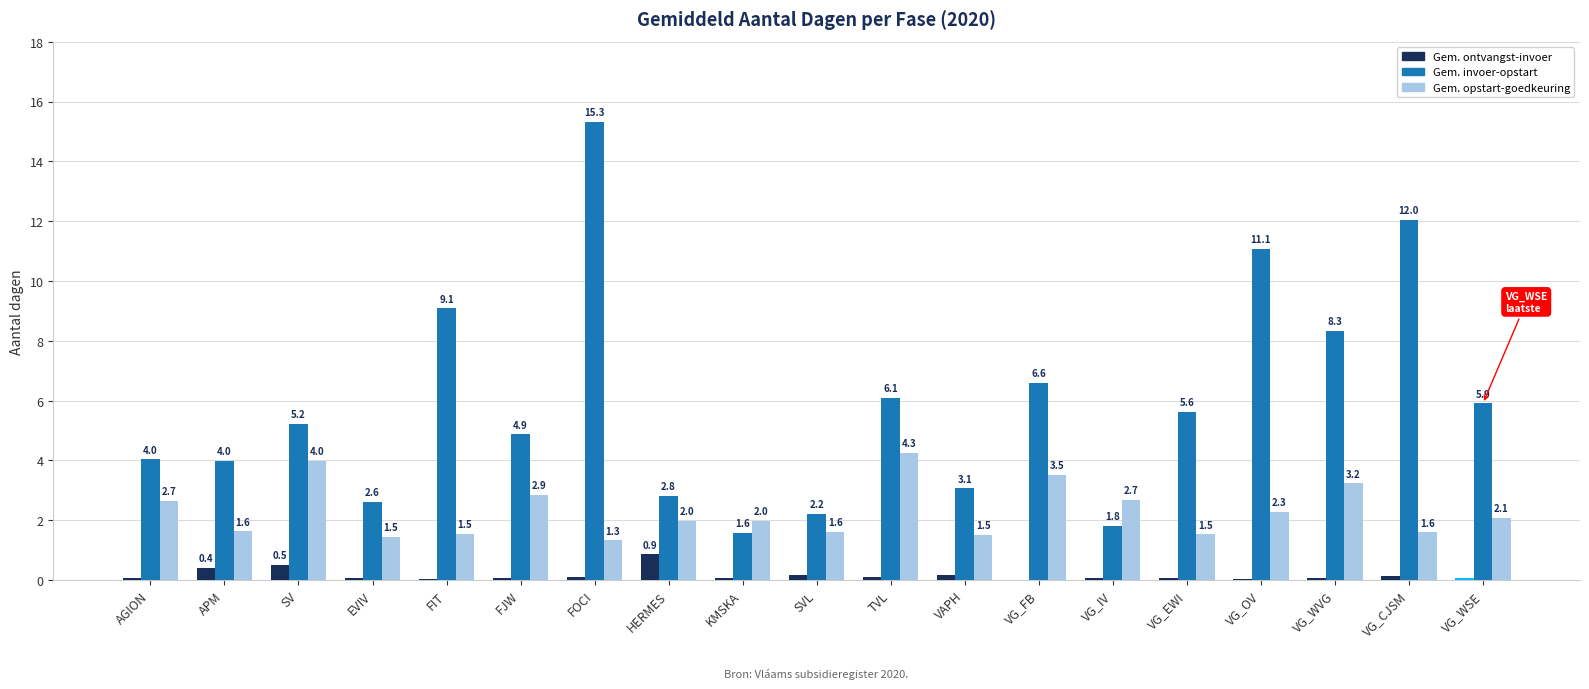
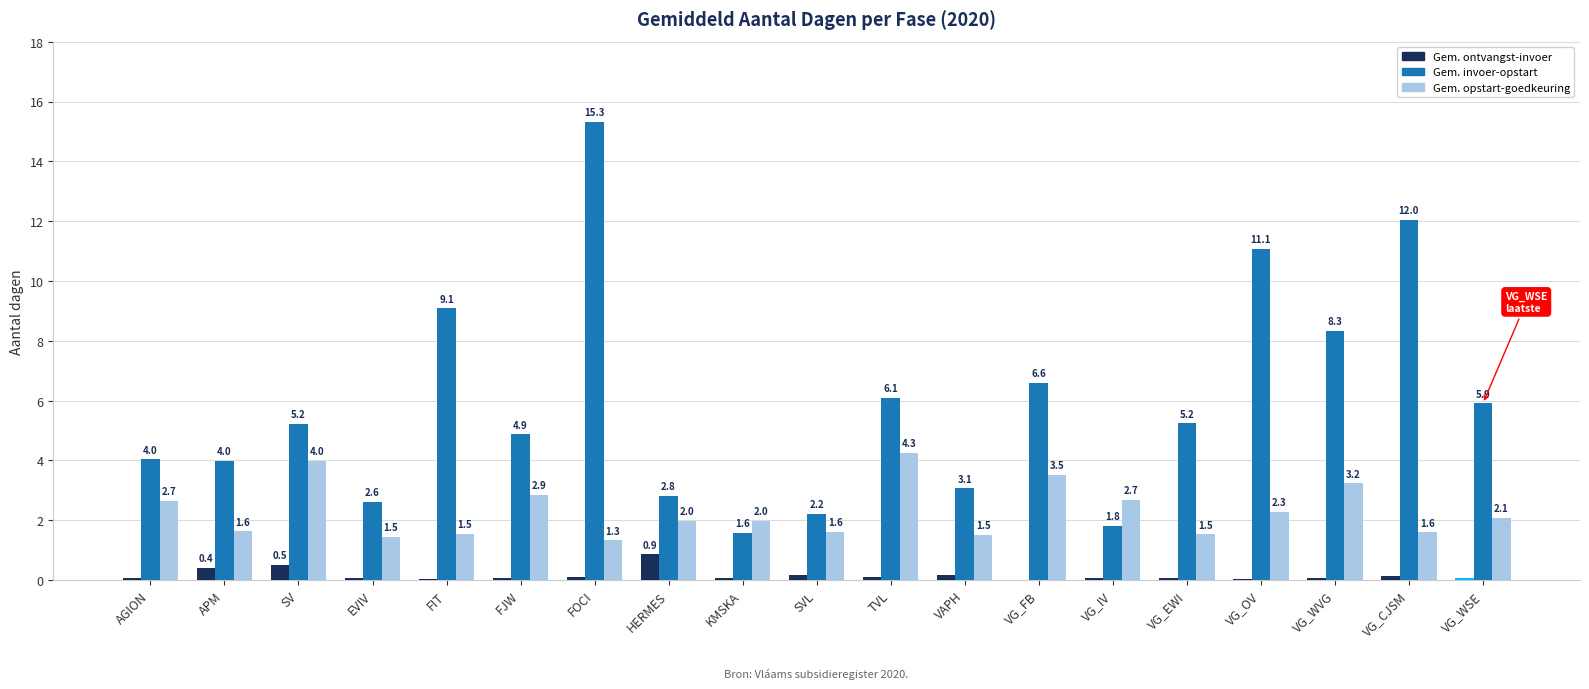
  {
    "Gem. ontvangst-invoer": {
      "APM": 0.4,
      "SV": 0.5,
      "HERMES": 0.9
    },
    "Gem. invoer-opstart": {
      "AGION": 4.0,
      "APM": 4.0,
      "SV": 5.2,
      "EVIV": 2.6,
      "FIT": 9.1,
      "FJW": 4.9,
      "FOCI": 15.3,
      "HERMES": 2.8,
      "KMSKA": 1.6,
      "SVL": 2.2,
      "TVL": 6.1,
      "VAPH": 3.1,
      "VG_FB": 6.6,
      "VG_IV": 1.8,
-     "VG_EWI": 5.6,
+     "VG_EWI": 5.2,
      "VG_OV": 11.1,
      "VG_WVG": 8.3,
      "VG_CJSM": 12.0,
      "VG_WSE": 5.9
    },
    "Gem. opstart-goedkeuring": {
      "AGION": 2.7,
      "APM": 1.6,
      "SV": 4.0,
      "EVIV": 1.5,
      "FIT": 1.5,
      "FJW": 2.9,
      "FOCI": 1.3,
      "HERMES": 2.0,
      "KMSKA": 2.0,
      "SVL": 1.6,
      "TVL": 4.3,
      "VAPH": 1.5,
      "VG_FB": 3.5,
      "VG_IV": 2.7,
      "VG_EWI": 1.5,
      "VG_OV": 2.3,
      "VG_WVG": 3.2,
      "VG_CJSM": 1.6,
      "VG_WSE": 2.1
    }
  }
